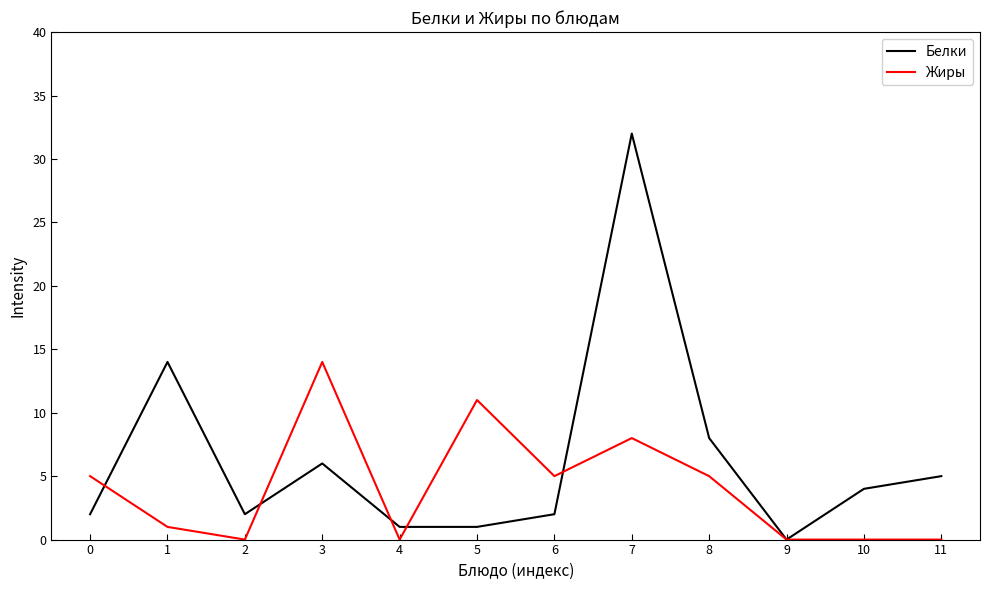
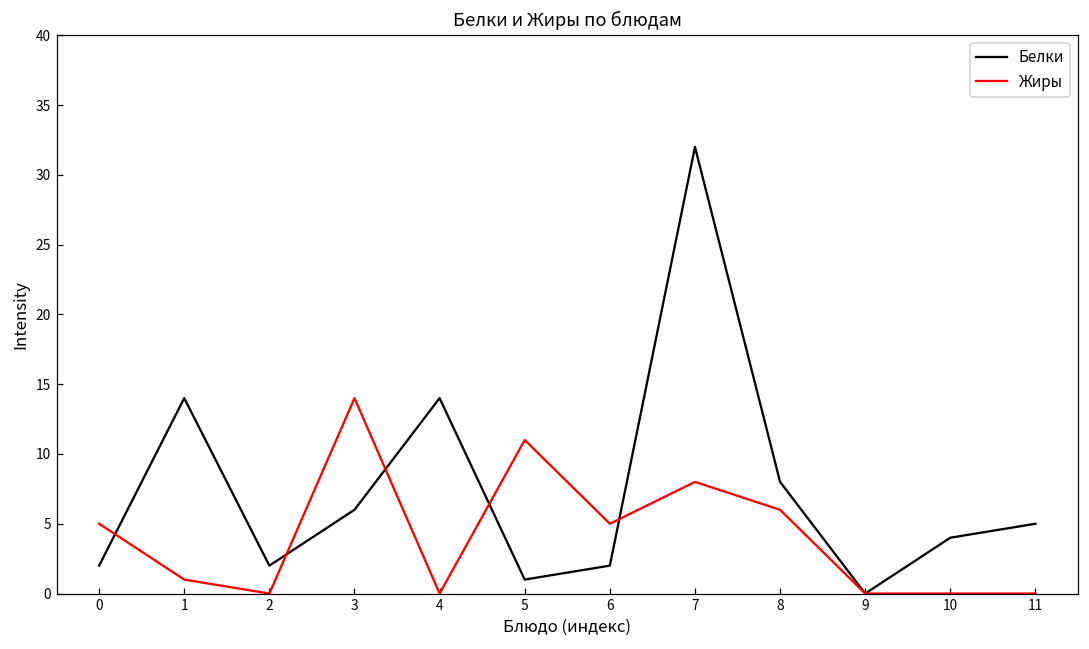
  {
    "Белки": {
      "0": 2,
      "1": 14,
      "2": 2,
      "3": 6,
-     "4": 1,
+     "4": 14,
      "5": 1,
      "6": 2,
      "7": 32,
      "8": 8,
      "10": 4,
      "11": 5
    },
    "Жиры": {
      "0": 5,
      "1": 1,
      "2": 0,
      "3": 14,
      "4": 0,
      "5": 11,
      "6": 5,
      "7": 8,
-     "8": 5,
+     "8": 6,
      "10": 0,
      "11": 0
    }
  }
